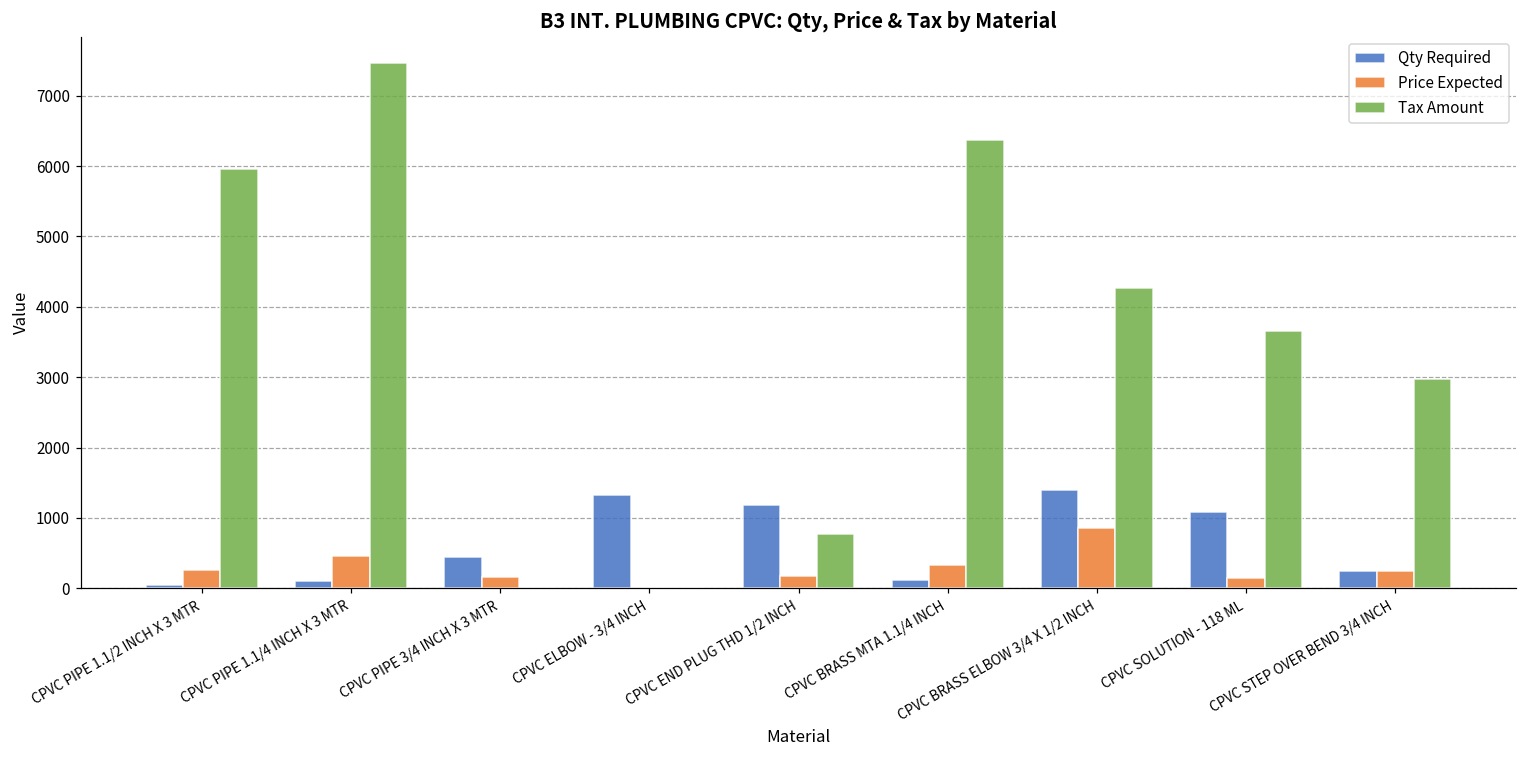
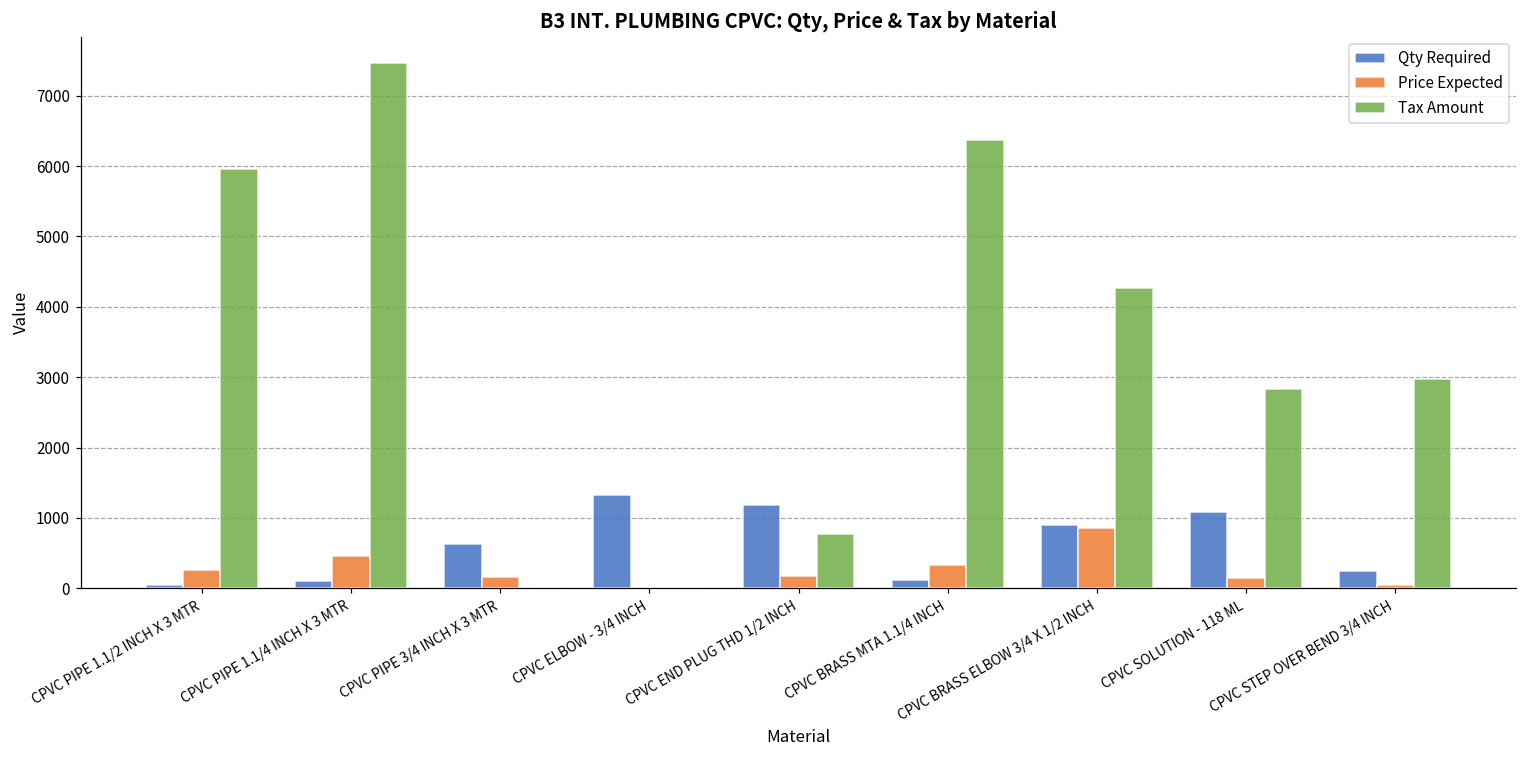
  {
    "Qty Required": {
      "CPVC PIPE 1.1/2 INCH X 3 MTR": 0,
      "CPVC PIPE 1.1/4 INCH X 3 MTR": 100,
-     "CPVC PIPE 3/4 INCH X 3 MTR": 400,
+     "CPVC PIPE 3/4 INCH X 3 MTR": 600,
      "CPVC ELBOW - 3/4 INCH": 1300,
      "CPVC END PLUG THD 1/2 INCH": 1200,
      "CPVC BRASS MTA 1.1/4 INCH": 100,
-     "CPVC BRASS ELBOW 3/4 X 1/2 INCH": 1400,
+     "CPVC BRASS ELBOW 3/4 X 1/2 INCH": 900,
      "CPVC SOLUTION - 118 ML": 1100,
      "CPVC STEP OVER BEND 3/4 INCH": 200
    },
    "Price Expected": {
      "CPVC PIPE 1.1/2 INCH X 3 MTR": 300,
      "CPVC PIPE 1.1/4 INCH X 3 MTR": 500,
      "CPVC PIPE 3/4 INCH X 3 MTR": 200,
      "CPVC END PLUG THD 1/2 INCH": 200,
      "CPVC BRASS MTA 1.1/4 INCH": 300,
      "CPVC BRASS ELBOW 3/4 X 1/2 INCH": 900,
      "CPVC SOLUTION - 118 ML": 100,
-     "CPVC STEP OVER BEND 3/4 INCH": 200
+     "CPVC STEP OVER BEND 3/4 INCH": 0
    },
    "Tax Amount": {
      "CPVC PIPE 1.1/2 INCH X 3 MTR": 6000,
      "CPVC PIPE 1.1/4 INCH X 3 MTR": 7500,
      "CPVC PIPE 3/4 INCH X 3 MTR": 0,
      "CPVC ELBOW - 3/4 INCH": 0,
      "CPVC END PLUG THD 1/2 INCH": 800,
      "CPVC BRASS MTA 1.1/4 INCH": 6400,
      "CPVC BRASS ELBOW 3/4 X 1/2 INCH": 4300,
-     "CPVC SOLUTION - 118 ML": 3700,
+     "CPVC SOLUTION - 118 ML": 2800,
      "CPVC STEP OVER BEND 3/4 INCH": 3000
    }
  }
